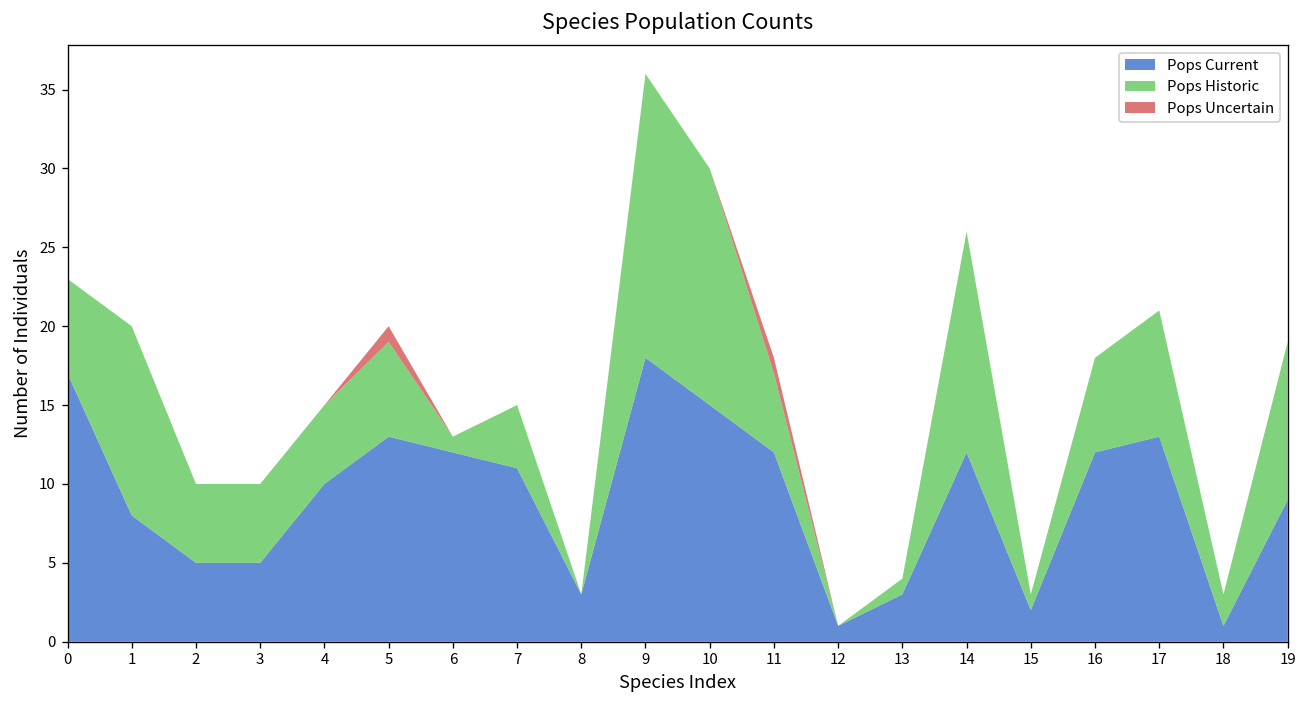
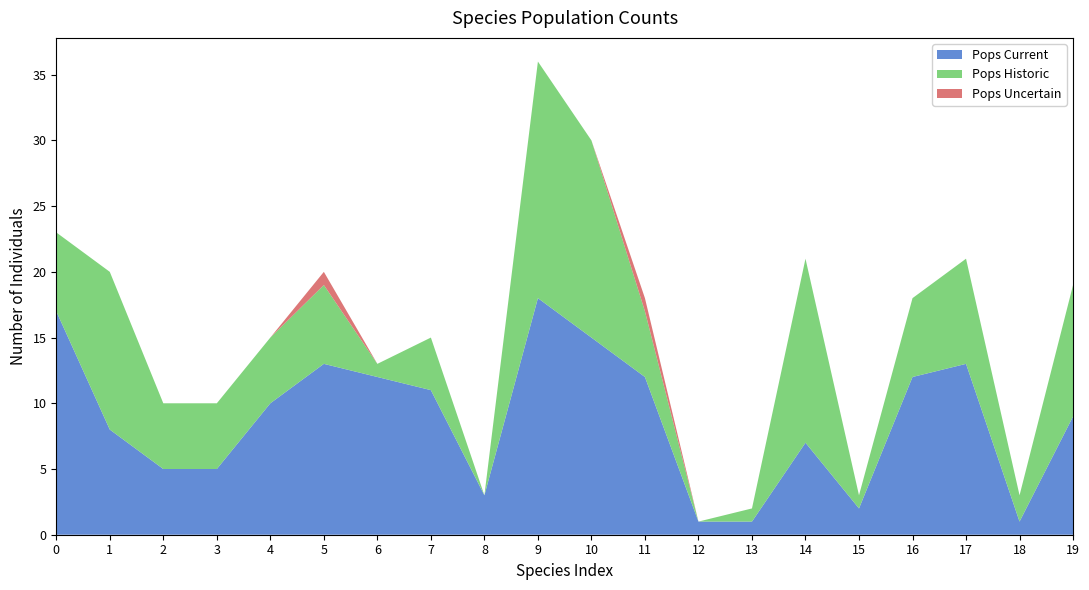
  {
    "Pops Current": {
      "0": 17,
      "1": 8,
      "2": 5,
      "3": 5,
      "4": 10,
      "5": 13,
      "6": 12,
      "7": 11,
      "9": 18,
      "10": 15,
      "11": 12,
-     "13": 3,
-     "14": 12,
+     "13": 1,
+     "14": 7,
      "15": 2,
      "16": 12,
      "17": 13,
      "18": 1,
      "19": 9
    },
    "Pops Historic": {
      "5": 6,
      "11": 5
    },
    "Pops Uncertain": {
      "5": 1,
      "11": 1
    }
  }
